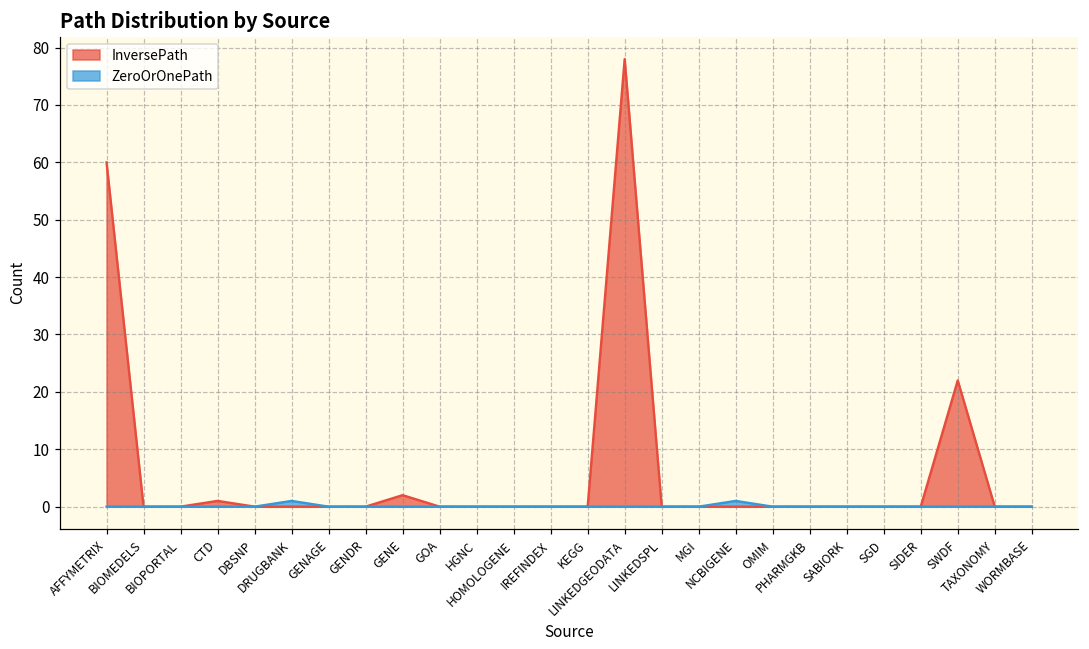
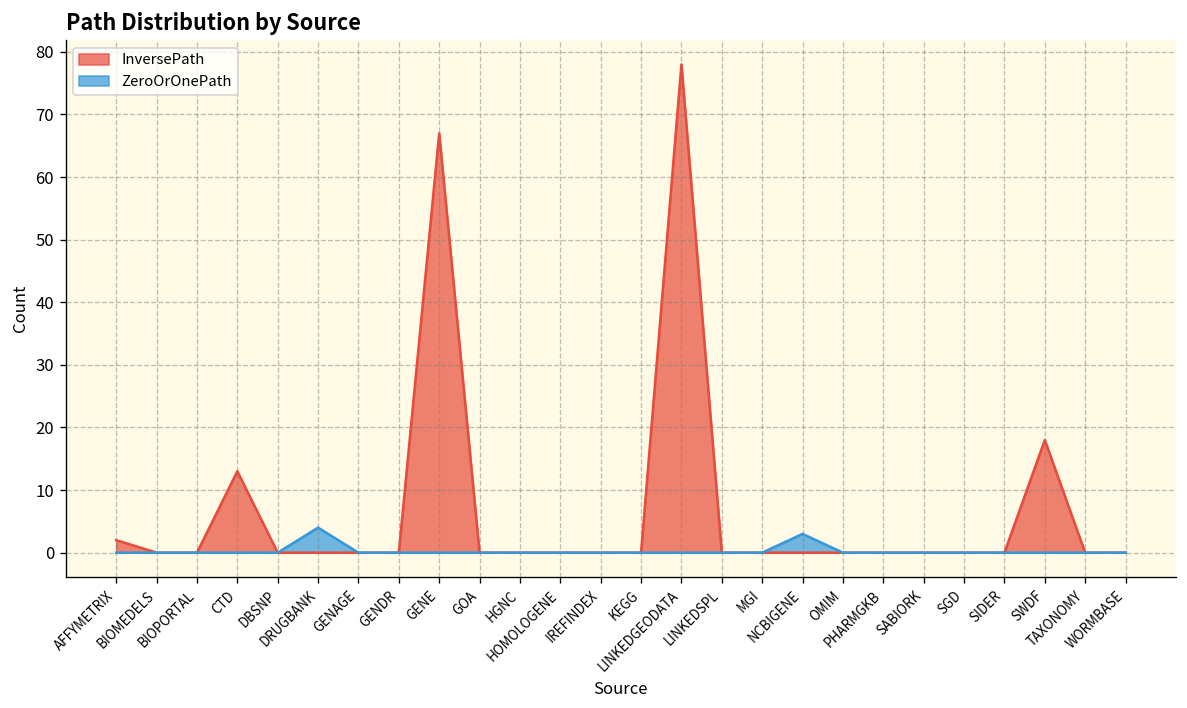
  {
    "InversePath": {
-     "AFFYMETRIX": 60,
-     "CTD": 1,
+     "AFFYMETRIX": 2,
+     "CTD": 13,
      "DRUGBANK": 0,
-     "GENE": 2,
+     "GENE": 67,
      "LINKEDGEODATA": 78,
      "NCBIGENE": 0,
-     "SWDF": 22
+     "SWDF": 18
    },
    "ZeroOrOnePath": {
      "AFFYMETRIX": 0,
      "CTD": 0,
-     "DRUGBANK": 1,
+     "DRUGBANK": 4,
      "GENE": 0,
      "LINKEDGEODATA": 0,
-     "NCBIGENE": 1,
+     "NCBIGENE": 3,
      "SWDF": 0
    }
  }
